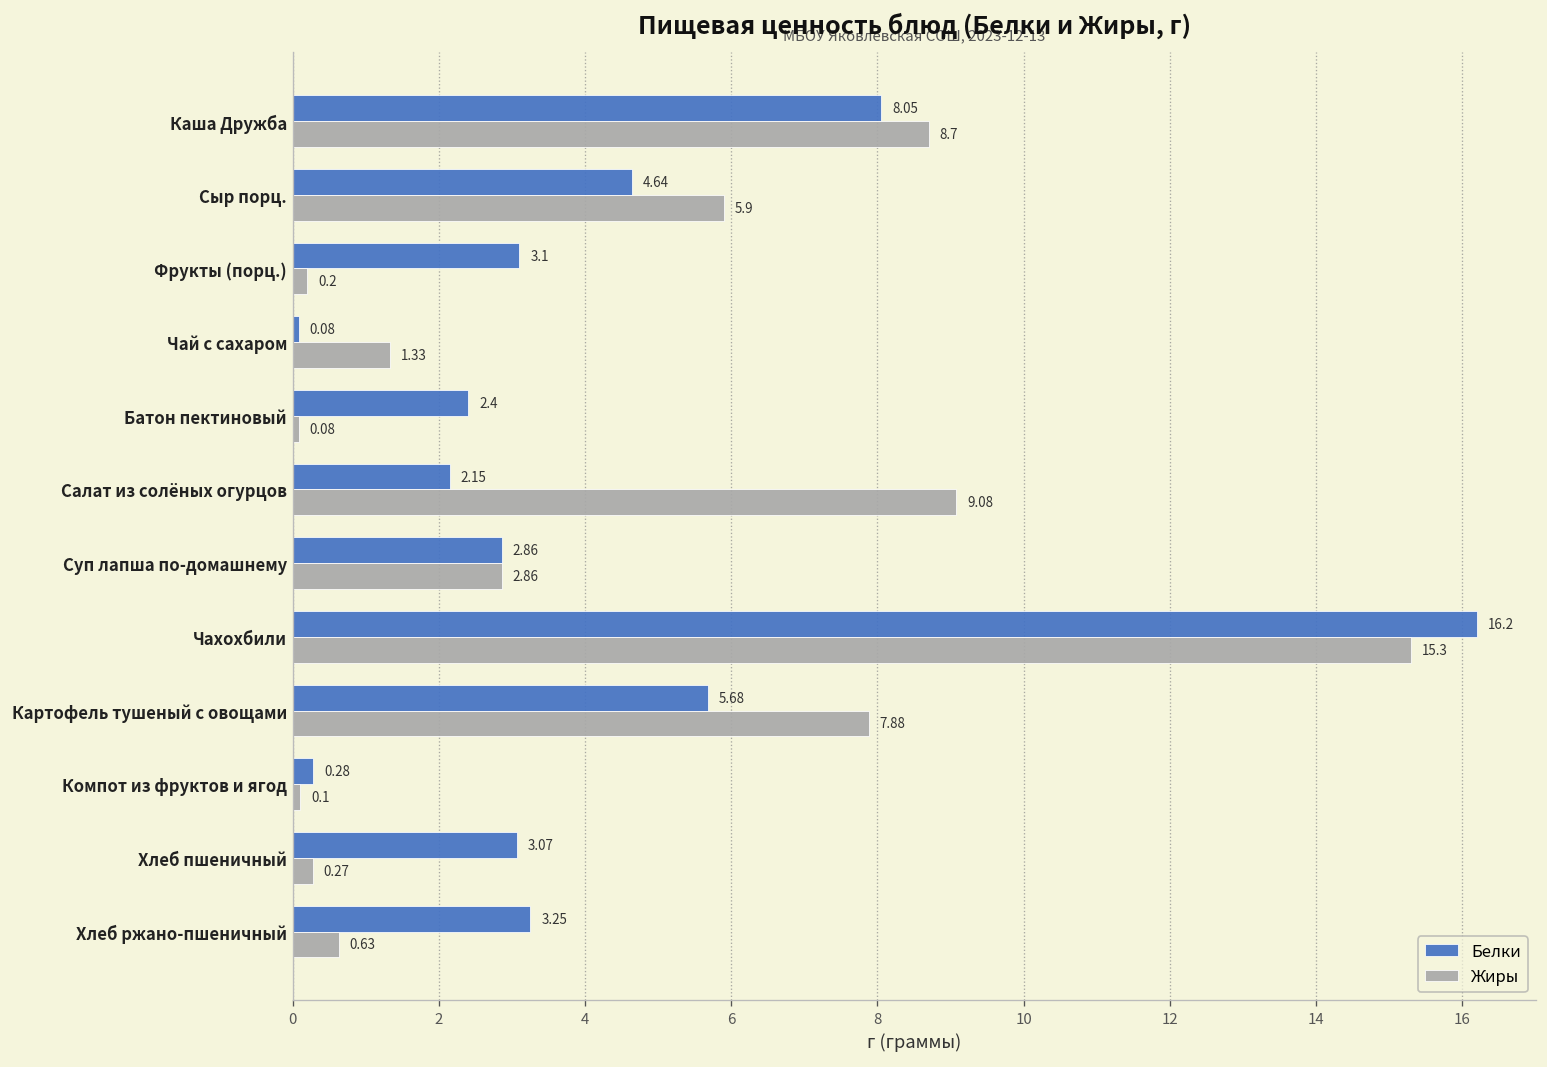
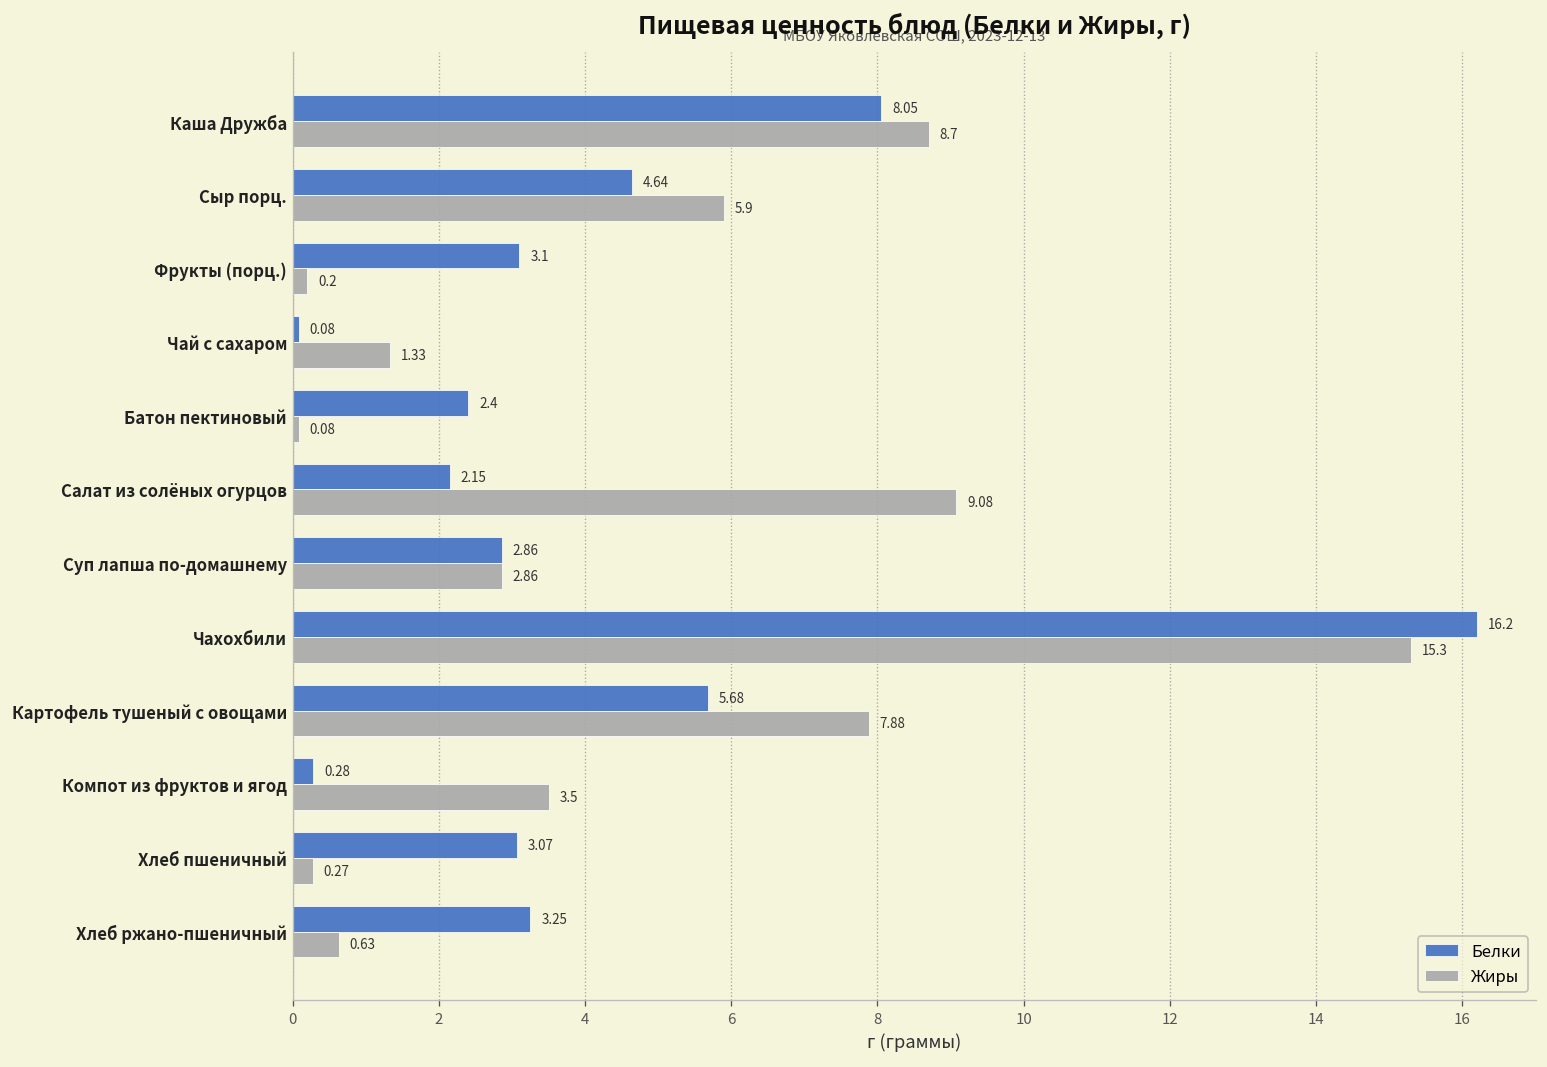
  {
    "Белки": {
      "Каша Дружба": 8.05,
      "Сыр порц.": 4.64,
      "Фрукты (порц.)": 3.1,
      "Чай с сахаром": 0.08,
      "Батон пектиновый": 2.4,
      "Салат из солёных огурцов": 2.15,
      "Суп лапша по-домашнему": 2.86,
      "Чахохбили": 16.2,
      "Картофель тушеный с овощами": 5.68,
      "Компот из фруктов и ягод": 0.28,
      "Хлеб пшеничный": 3.07,
      "Хлеб ржано-пшеничный": 3.25
    },
    "Жиры": {
      "Каша Дружба": 8.7,
      "Сыр порц.": 5.9,
      "Фрукты (порц.)": 0.2,
      "Чай с сахаром": 1.33,
      "Батон пектиновый": 0.08,
      "Салат из солёных огурцов": 9.08,
      "Суп лапша по-домашнему": 2.86,
      "Чахохбили": 15.3,
      "Картофель тушеный с овощами": 7.88,
-     "Компот из фруктов и ягод": 0.1,
+     "Компот из фруктов и ягод": 3.5,
      "Хлеб пшеничный": 0.27,
      "Хлеб ржано-пшеничный": 0.63
    }
  }
